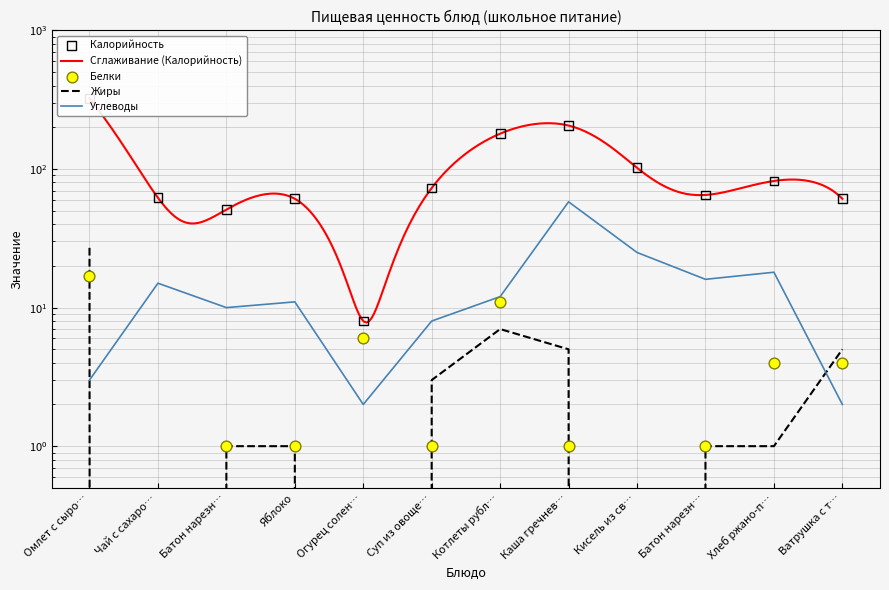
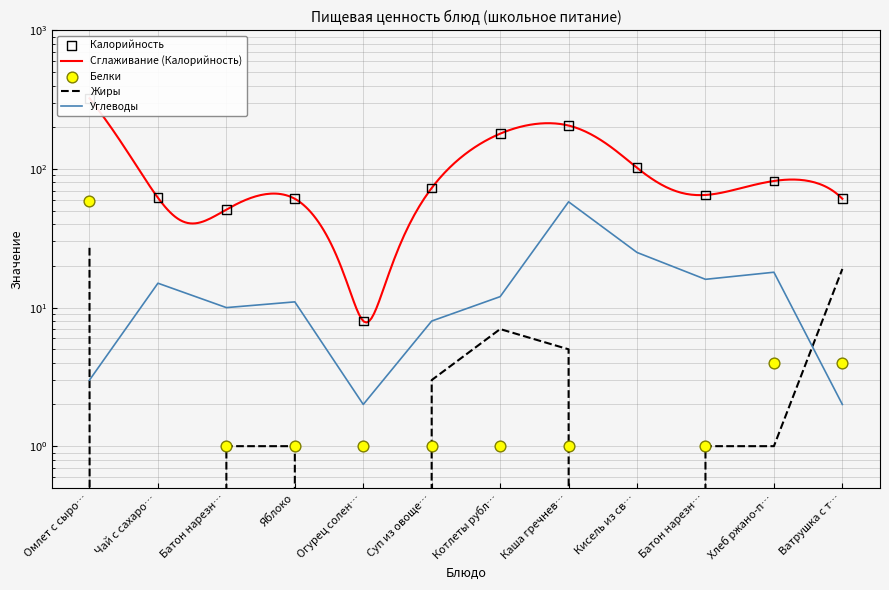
  {
    "Белки": {
-     "Омлет с сыро…": 17,
-     "Огурец солен…": 6,
-     "Котлеты рубл…": 11
+     "Омлет с сыро…": 59,
+     "Огурец солен…": 1,
+     "Котлеты рубл…": 1
    },
    "Жиры": {
      "Омлет с сыро…": 27,
      "Суп из овоще…": 3,
      "Котлеты рубл…": 7,
      "Каша гречнев…": 5,
      "Хлеб ржано-п…": 1,
-     "Ватрушка с т…": 5
+     "Ватрушка с т…": 19
    },
    "Углеводы": {
      "Омлет с сыро…": 3,
      "Чай с сахаро…": 15,
      "Яблоко": 11,
      "Огурец солен…": 2,
      "Суп из овоще…": 8,
      "Котлеты рубл…": 12,
      "Каша гречнев…": 58,
      "Кисель из св…": 25,
      "Хлеб ржано-п…": 18,
      "Ватрушка с т…": 2
    }
  }
